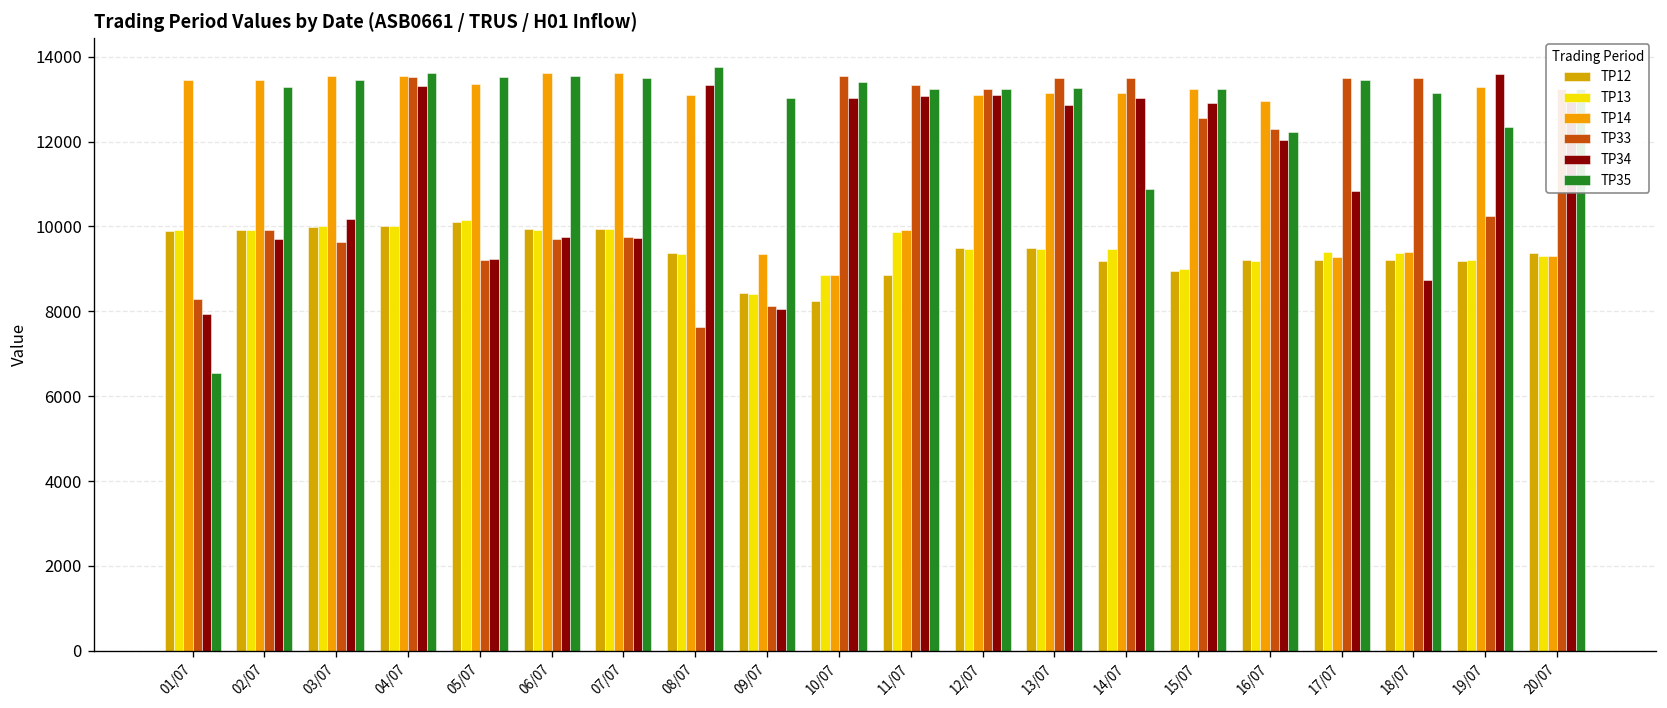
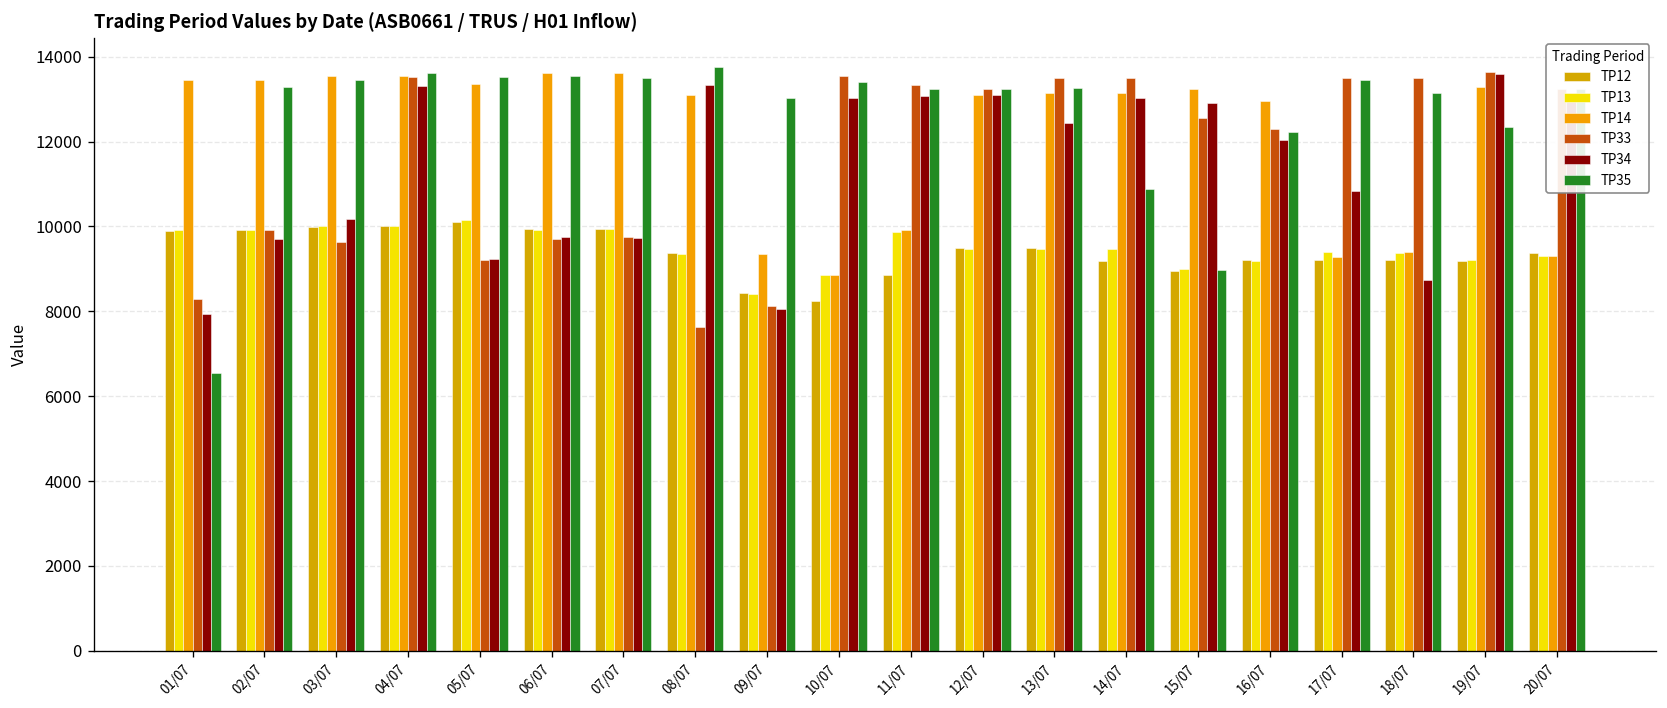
  {
    "TP13": {
      "01/07": 9900,
      "02/07": 9900,
      "03/07": 10000,
      "04/07": 10000,
      "05/07": 10200,
      "06/07": 9900,
      "07/07": 9900,
      "08/07": 9300,
      "09/07": 8400,
      "10/07": 8900,
      "11/07": 9900,
      "12/07": 9500,
      "13/07": 9500,
      "14/07": 9500,
      "15/07": 9000,
      "16/07": 9200,
      "17/07": 9400,
      "18/07": 9400,
      "19/07": 9200,
      "20/07": 9300
    },
    "TP33": {
      "01/07": 8300,
      "02/07": 9900,
      "03/07": 9600,
      "04/07": 13500,
      "05/07": 9200,
      "06/07": 9700,
      "07/07": 9800,
      "08/07": 7600,
      "09/07": 8100,
      "10/07": 13600,
      "11/07": 13300,
      "12/07": 13200,
      "13/07": 13500,
      "14/07": 13500,
      "15/07": 12600,
      "16/07": 12300,
      "17/07": 13500,
      "18/07": 13500,
-     "19/07": 10300
+     "19/07": 13600
    },
    "TP34": {
      "01/07": 7900,
      "02/07": 9700,
      "03/07": 10200,
      "04/07": 13300,
      "05/07": 9200,
      "06/07": 9800,
      "07/07": 9700,
      "08/07": 13300,
      "09/07": 8000,
      "10/07": 13000,
      "11/07": 13100,
      "12/07": 13100,
-     "13/07": 12900,
+     "13/07": 12400,
      "14/07": 13000,
      "15/07": 12900,
      "16/07": 12000,
      "17/07": 10800,
      "18/07": 8700,
      "19/07": 13600
    },
    "TP35": {
      "01/07": 6500,
      "02/07": 13300,
      "03/07": 13500,
      "04/07": 13600,
      "05/07": 13500,
      "06/07": 13500,
      "07/07": 13500,
      "08/07": 13800,
      "09/07": 13000,
      "10/07": 13400,
      "11/07": 13200,
      "12/07": 13200,
      "13/07": 13300,
      "14/07": 10900,
-     "15/07": 13200,
+     "15/07": 9000,
      "16/07": 12200,
      "17/07": 13400,
      "18/07": 13100,
      "19/07": 12300
    }
  }
